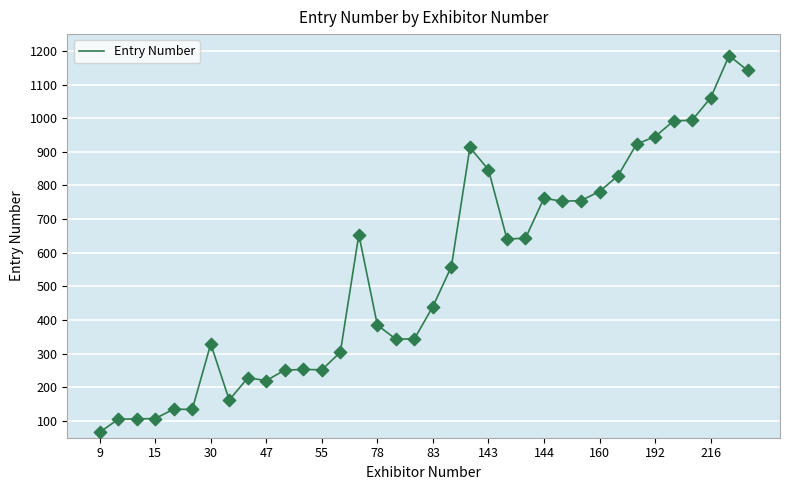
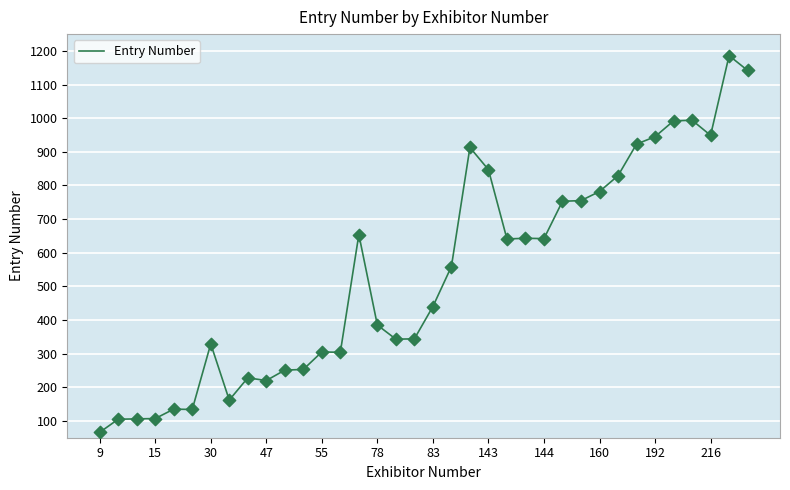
  {
    "9": 70,
    "15": 110,
    "30": 330,
    "47": 220,
-   "55": 250,
+   "55": 310,
    "78": 390,
    "83": 440,
    "143": 850,
-   "144": 760,
+   "144": 640,
    "160": 780,
    "192": 950,
-   "216": 1060
+   "216": 950
  }
